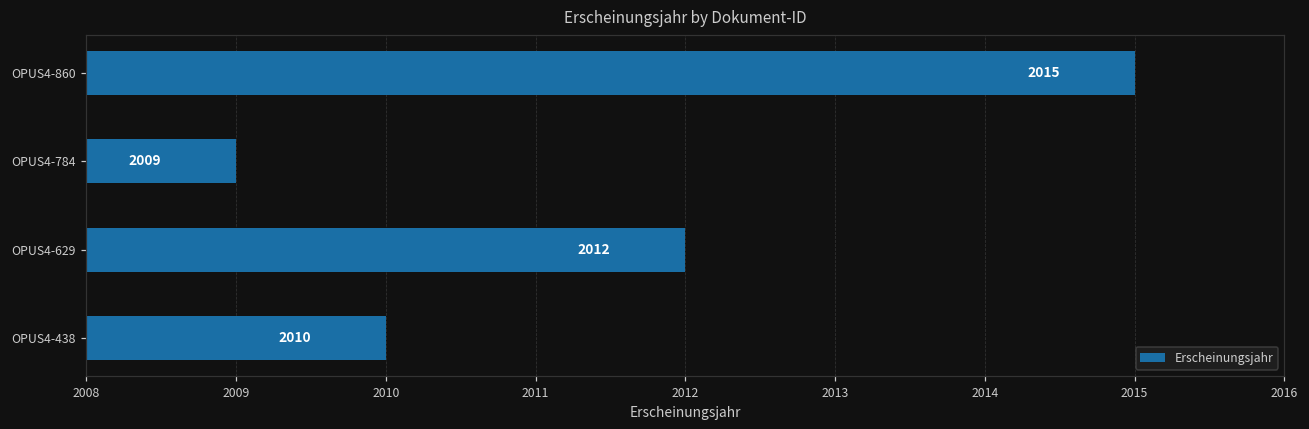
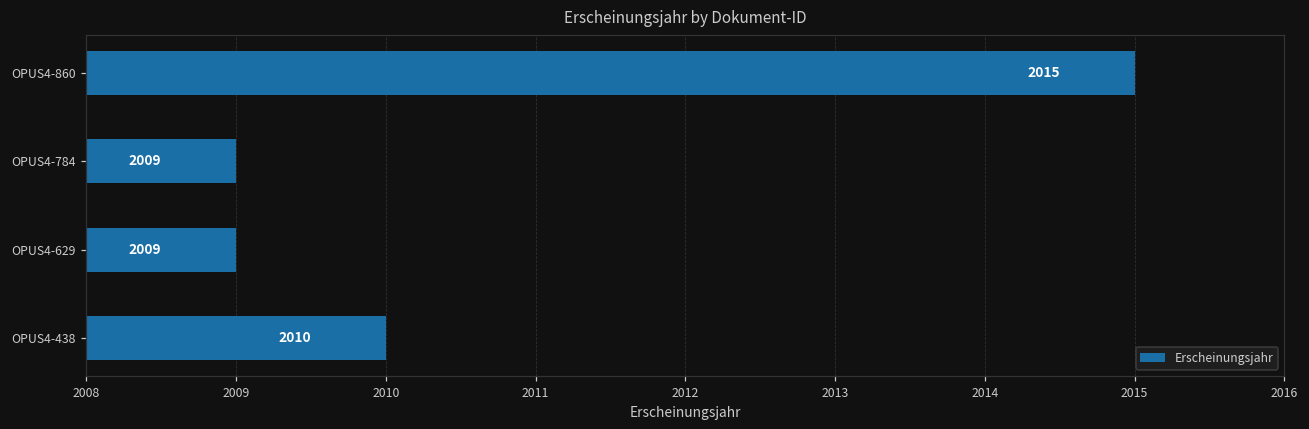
  {
    "OPUS4-860": 2015,
    "OPUS4-784": 2009,
-   "OPUS4-629": 2012,
+   "OPUS4-629": 2009,
    "OPUS4-438": 2010
  }
